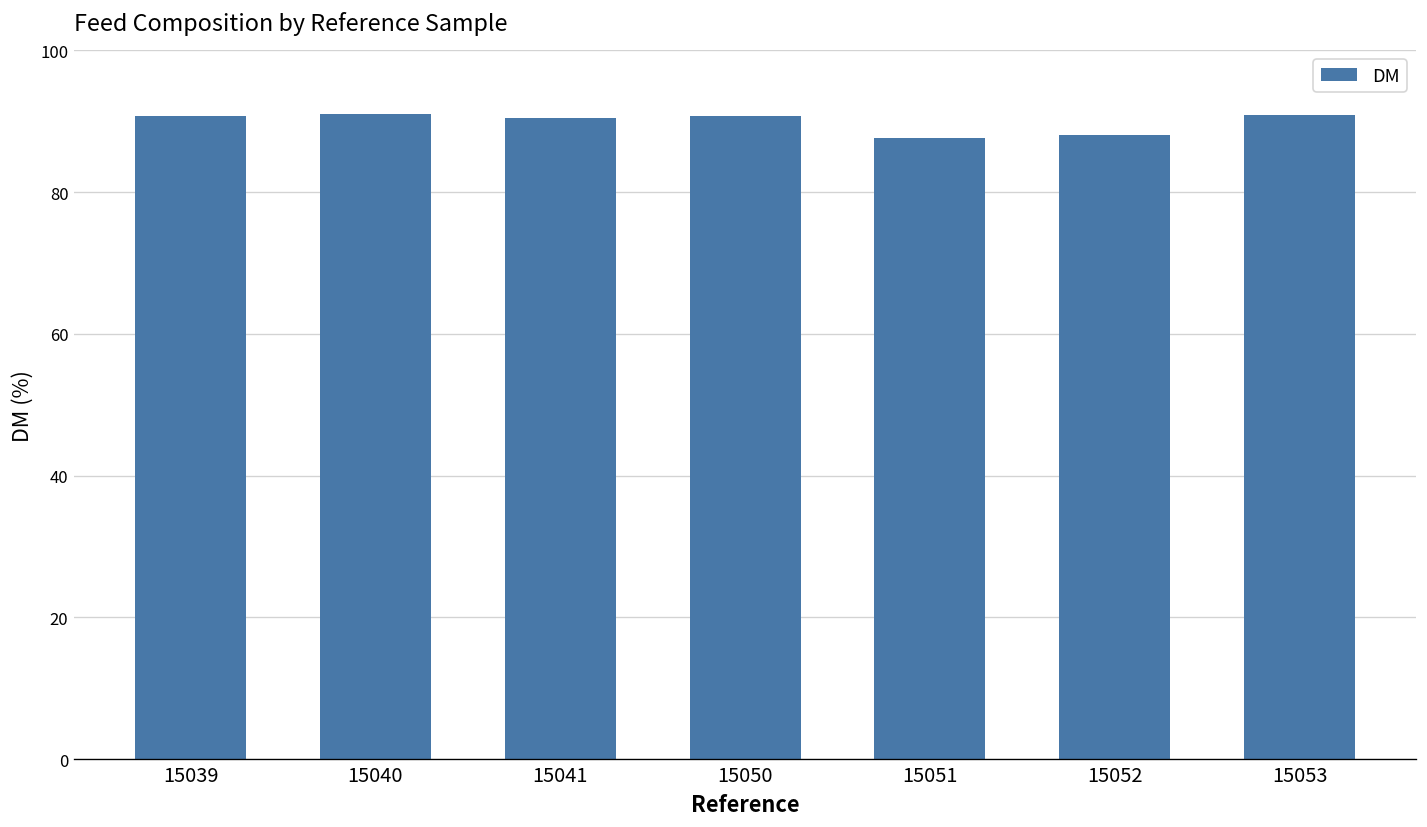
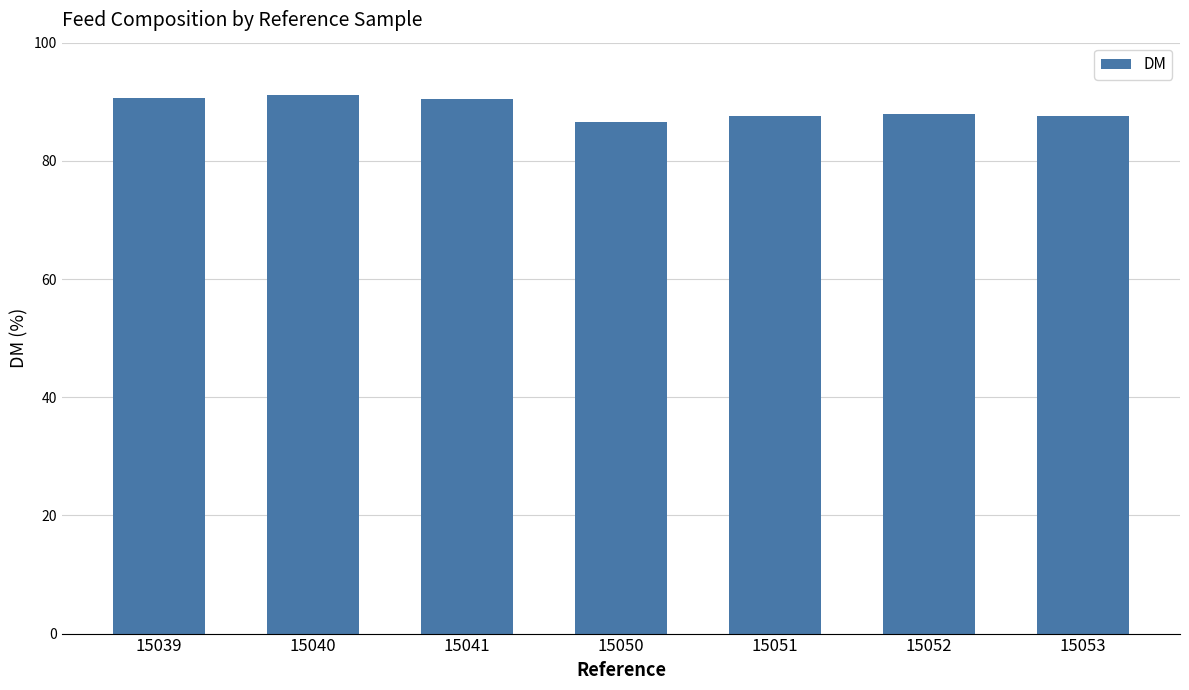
  {
    "15039": 91,
    "15040": 91,
    "15041": 90,
-   "15050": 91,
+   "15050": 87,
    "15051": 88,
    "15052": 88,
-   "15053": 91
+   "15053": 88
  }
